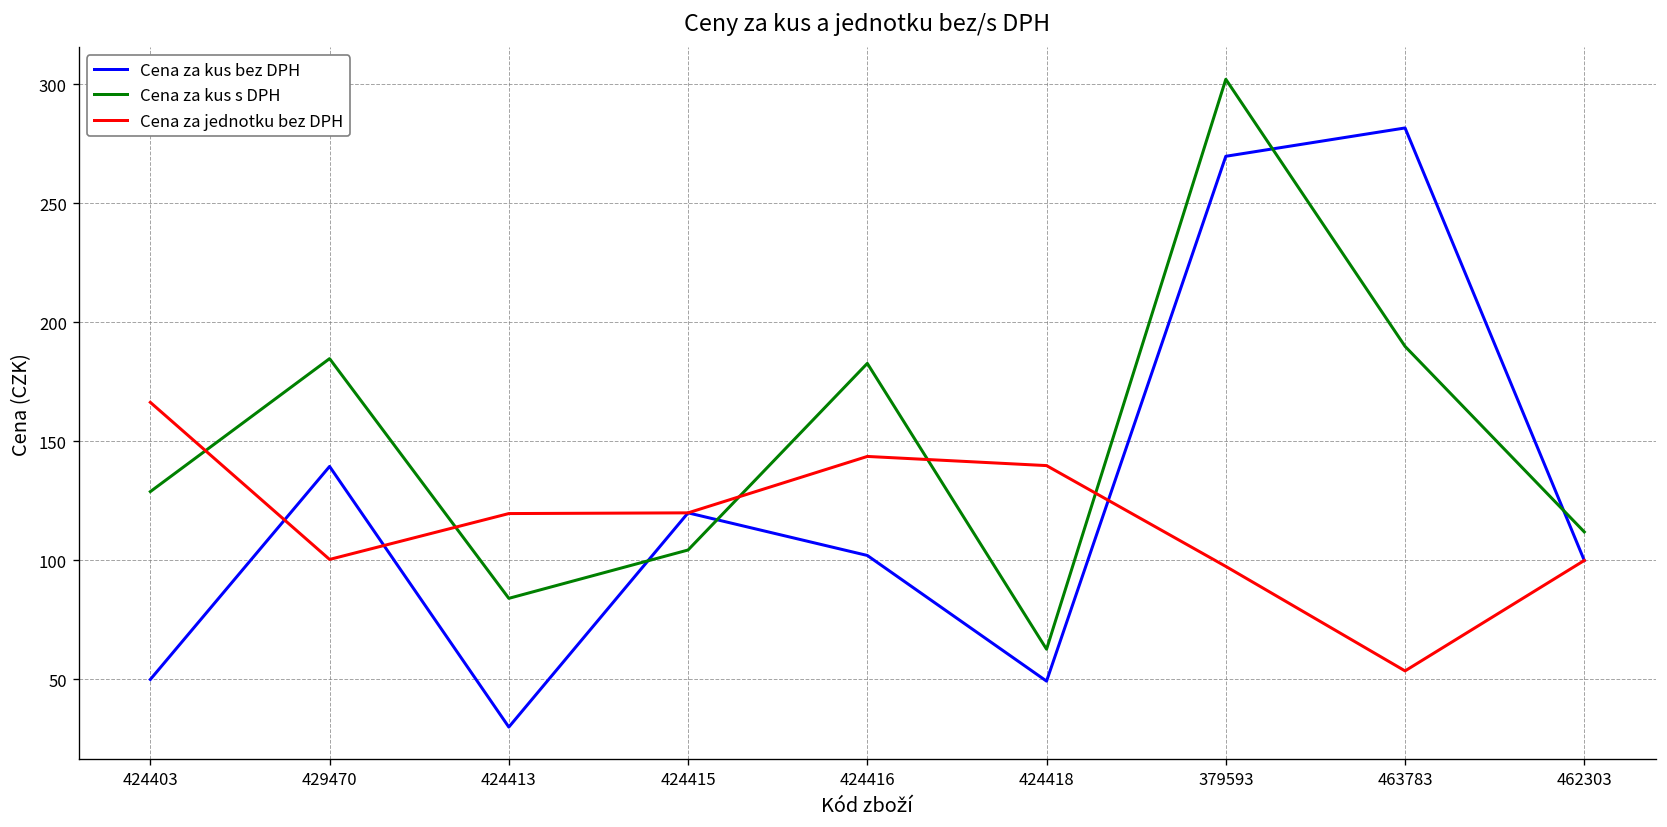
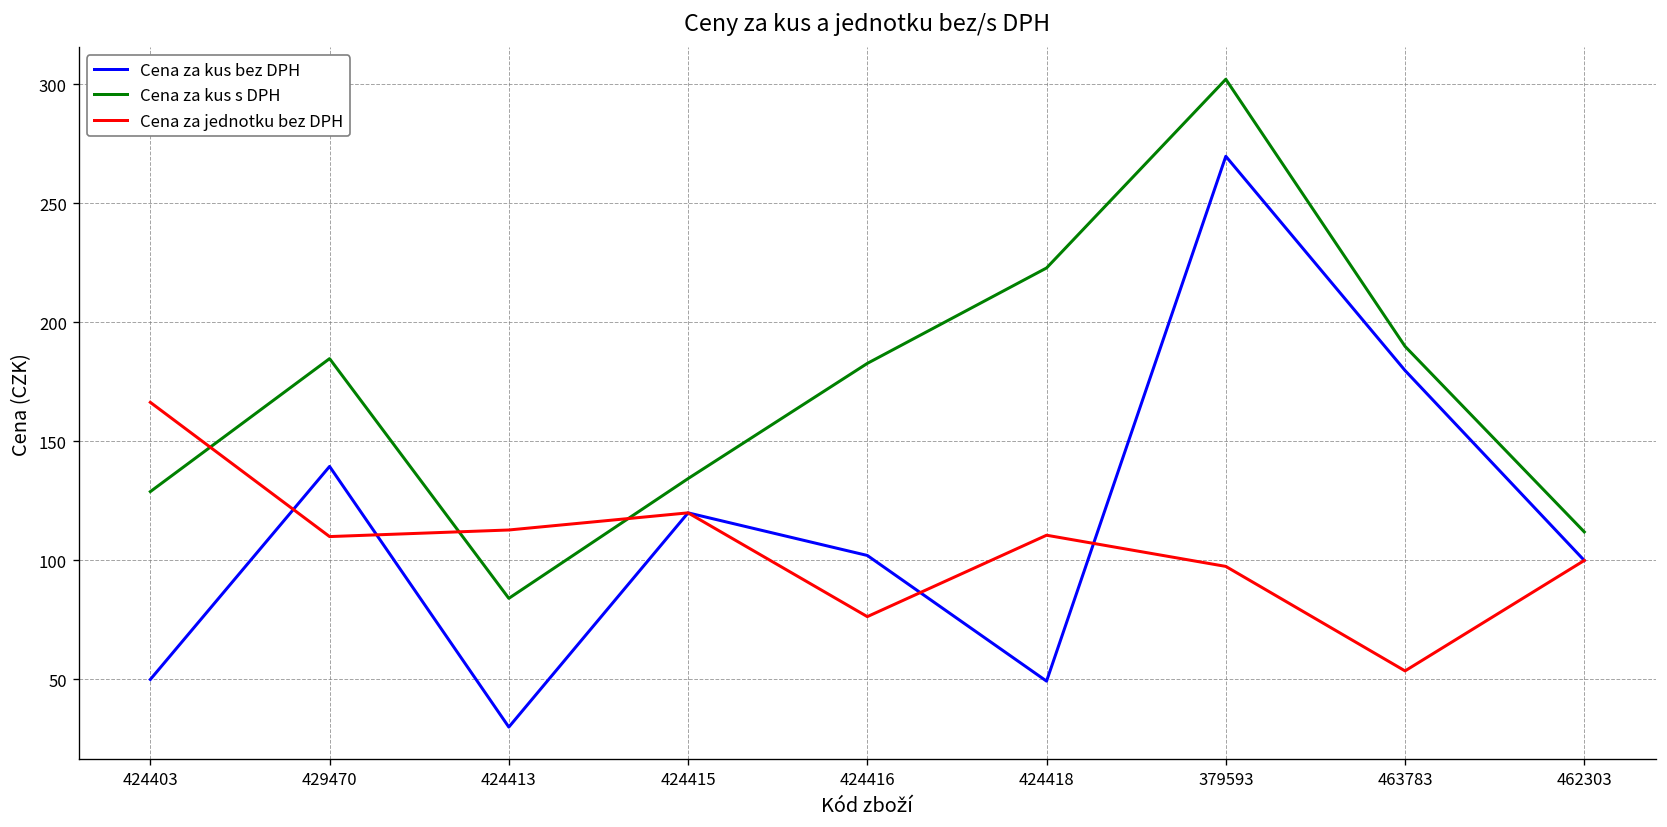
  {
    "Cena za kus bez DPH": {
      "424403": 50,
      "429470": 139,
      "424413": 30,
      "424416": 102,
      "424418": 49,
      "379593": 270,
-     "463783": 282
+     "463783": 180
    },
    "Cena za kus s DPH": {
      "424403": 129,
      "429470": 185,
      "424413": 84,
-     "424415": 104,
+     "424415": 134,
      "424416": 183,
-     "424418": 63,
+     "424418": 223,
      "379593": 302,
      "463783": 190,
      "462303": 112
    },
    "Cena za jednotku bez DPH": {
      "424403": 166,
-     "429470": 100,
-     "424413": 120,
-     "424416": 144,
-     "424418": 140,
+     "429470": 110,
+     "424413": 113,
+     "424416": 76,
+     "424418": 111,
      "379593": 97,
      "463783": 54
    }
  }
